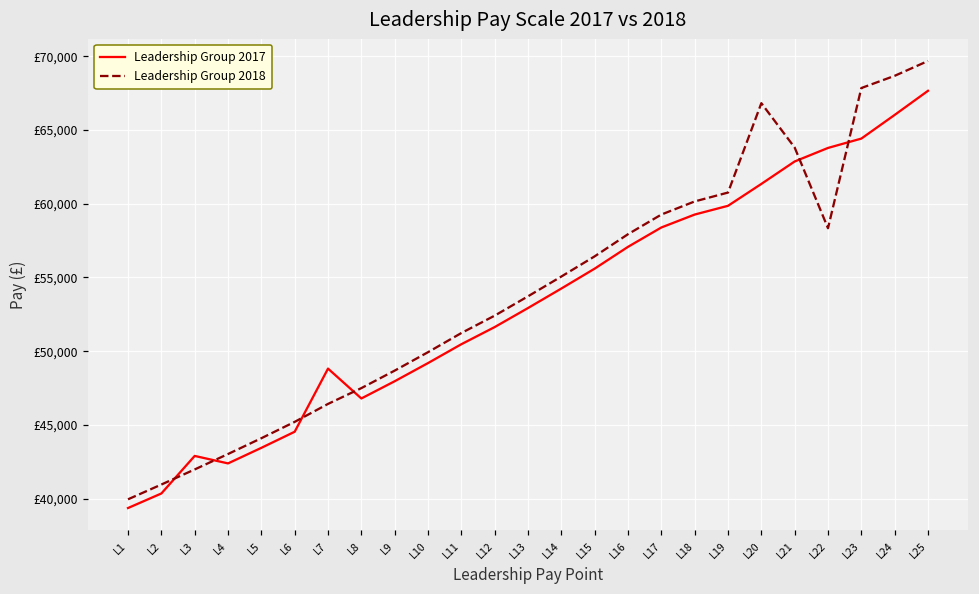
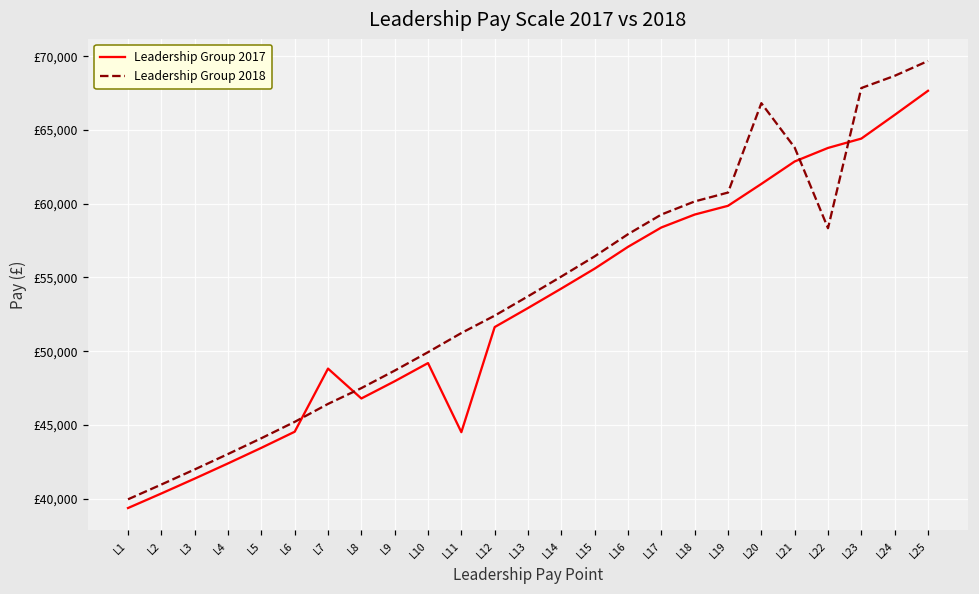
  {
    "Leadership Group 2017": {
      "L1": "£39,400",
      "L2": "£40,400",
-     "L3": "£42,900",
+     "L3": "£41,400",
      "L4": "£42,400",
      "L5": "£43,500",
      "L6": "£44,500",
      "L7": "£48,800",
      "L8": "£46,800",
      "L9": "£48,000",
      "L10": "£49,200",
-     "L11": "£50,500",
+     "L11": "£44,500",
      "L12": "£51,600",
      "L13": "£52,900",
      "L14": "£54,300",
      "L15": "£55,600",
      "L16": "£57,100",
      "L17": "£58,400",
      "L18": "£59,300",
      "L19": "£59,900",
      "L20": "£61,300",
      "L21": "£62,900",
      "L22": "£63,800",
      "L23": "£64,400",
      "L24": "£66,000",
      "L25": "£67,700"
    },
    "Leadership Group 2018": {
      "L1": "£40,000",
      "L2": "£41,000",
      "L3": "£42,000",
      "L4": "£43,000",
      "L5": "£44,100",
      "L6": "£45,200",
      "L7": "£46,400",
      "L8": "£47,500",
      "L9": "£48,700",
      "L10": "£49,900",
      "L11": "£51,200",
      "L12": "£52,400",
      "L13": "£53,700",
      "L14": "£55,100",
      "L15": "£56,400",
      "L16": "£57,900",
      "L17": "£59,300",
      "L18": "£60,200",
      "L19": "£60,800",
      "L20": "£66,800",
      "L21": "£63,800",
      "L22": "£58,300",
      "L23": "£67,800",
      "L24": "£68,700",
      "L25": "£69,700"
    }
  }
